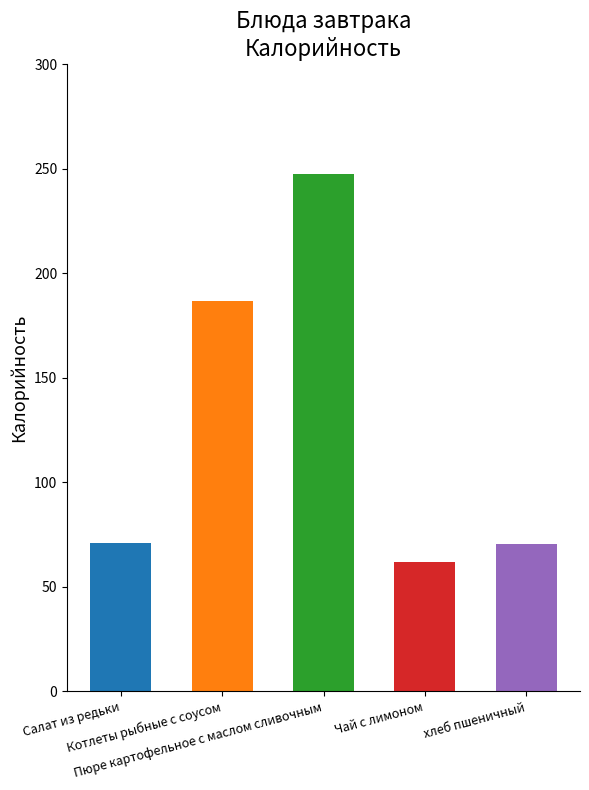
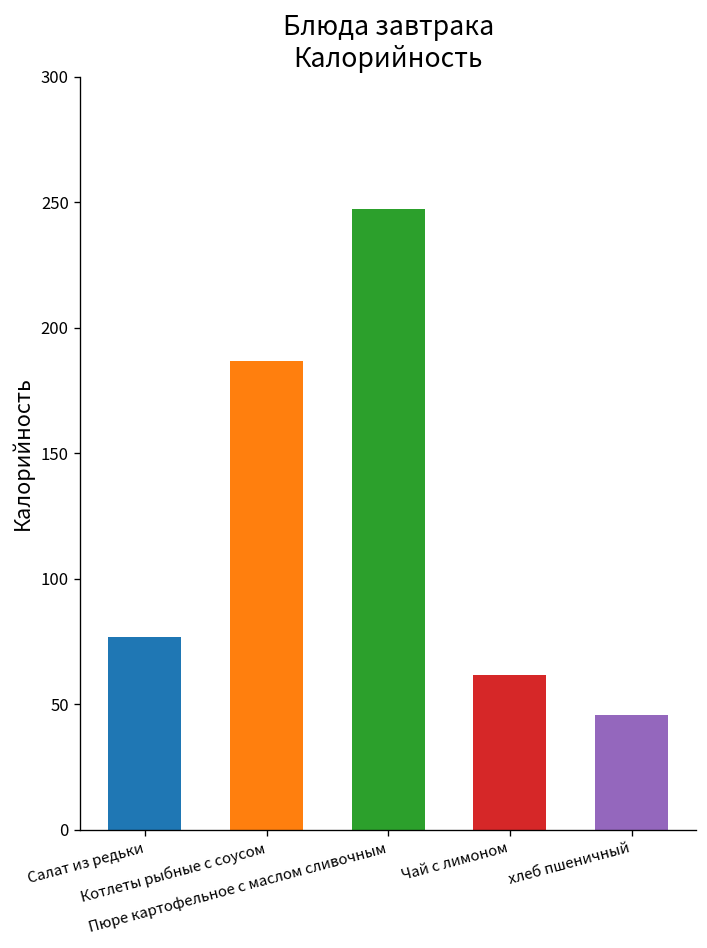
  {
-   "Салат из редьки": 71,
+   "Салат из редьки": 77,
    "Котлеты рыбные с соусом": 187,
    "Пюре картофельное с маслом сливочным": 247,
    "Чай с лимоном": 62,
-   "хлеб пшеничный": 71
+   "хлеб пшеничный": 46
  }
